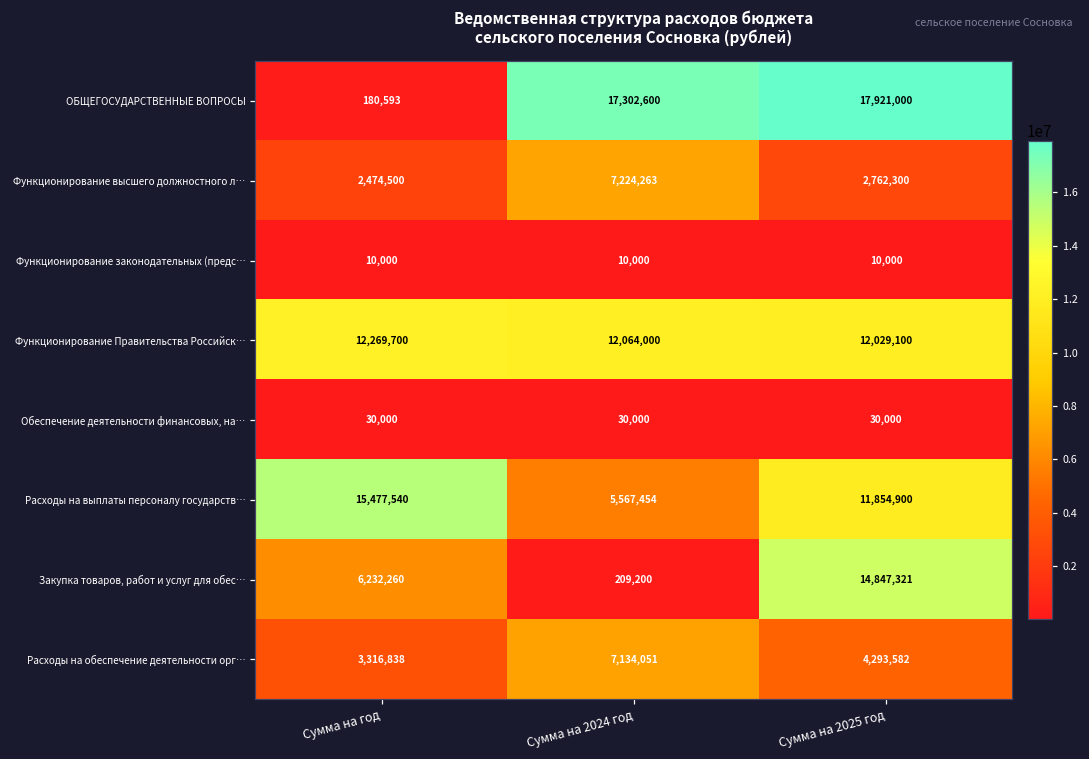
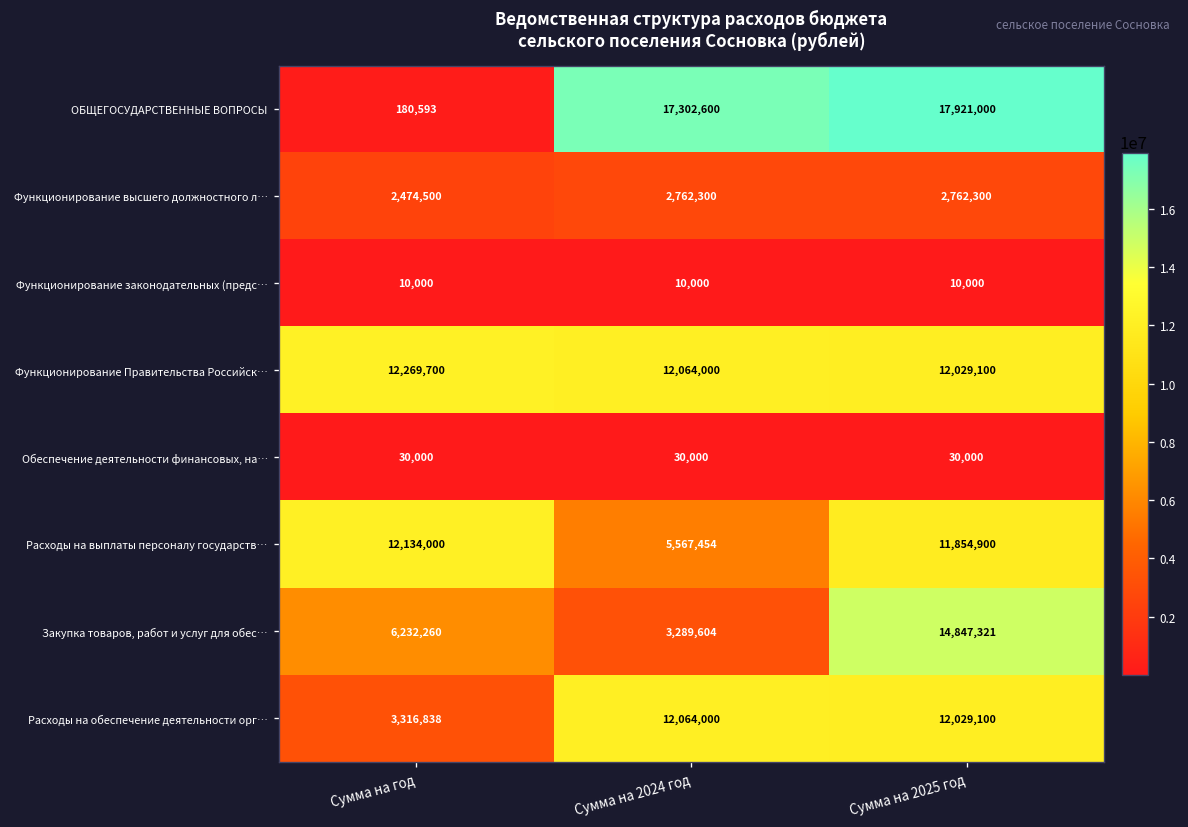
  {
    "ОБЩЕГОСУДАРСТВЕННЫЕ ВОПРОСЫ": {
      "Сумма на год": "180,593",
      "Сумма на 2024 год": "17,302,600",
      "Сумма на 2025 год": "17,921,000"
    },
    "Функционирование высшего должностного л…": {
      "Сумма на год": "2,474,500",
-     "Сумма на 2024 год": "7,224,263",
+     "Сумма на 2024 год": "2,762,300",
      "Сумма на 2025 год": "2,762,300"
    },
    "Функционирование законодательных (предс…": {
      "Сумма на год": "10,000",
      "Сумма на 2024 год": "10,000",
      "Сумма на 2025 год": "10,000"
    },
    "Функционирование Правительства Российск…": {
      "Сумма на год": "12,269,700",
      "Сумма на 2024 год": "12,064,000",
      "Сумма на 2025 год": "12,029,100"
    },
    "Обеспечение деятельности финансовых, на…": {
      "Сумма на год": "30,000",
      "Сумма на 2024 год": "30,000",
      "Сумма на 2025 год": "30,000"
    },
    "Расходы на выплаты персоналу государств…": {
-     "Сумма на год": "15,477,540",
+     "Сумма на год": "12,134,000",
      "Сумма на 2024 год": "5,567,454",
      "Сумма на 2025 год": "11,854,900"
    },
    "Закупка товаров, работ и услуг для обес…": {
      "Сумма на год": "6,232,260",
-     "Сумма на 2024 год": "209,200",
+     "Сумма на 2024 год": "3,289,604",
      "Сумма на 2025 год": "14,847,321"
    },
    "Расходы на обеспечение деятельности орг…": {
      "Сумма на год": "3,316,838",
-     "Сумма на 2024 год": "7,134,051",
-     "Сумма на 2025 год": "4,293,582"
+     "Сумма на 2024 год": "12,064,000",
+     "Сумма на 2025 год": "12,029,100"
    }
  }
